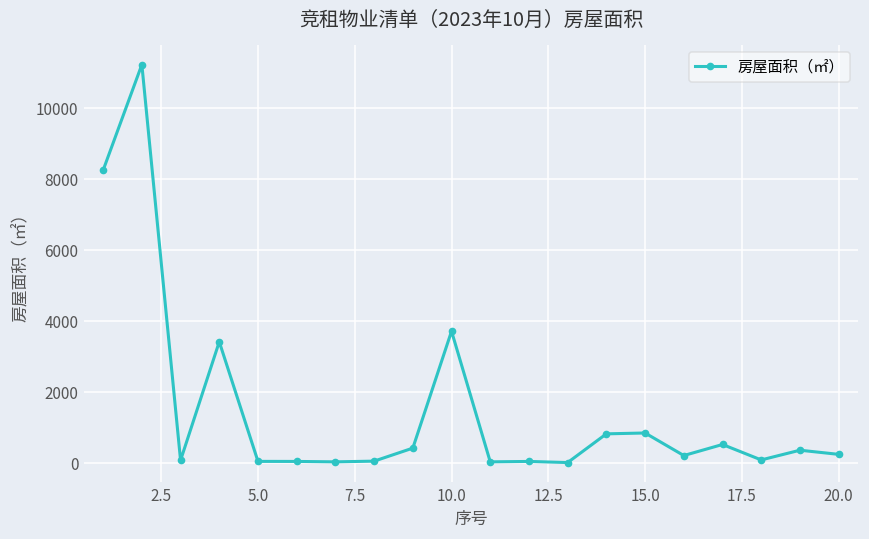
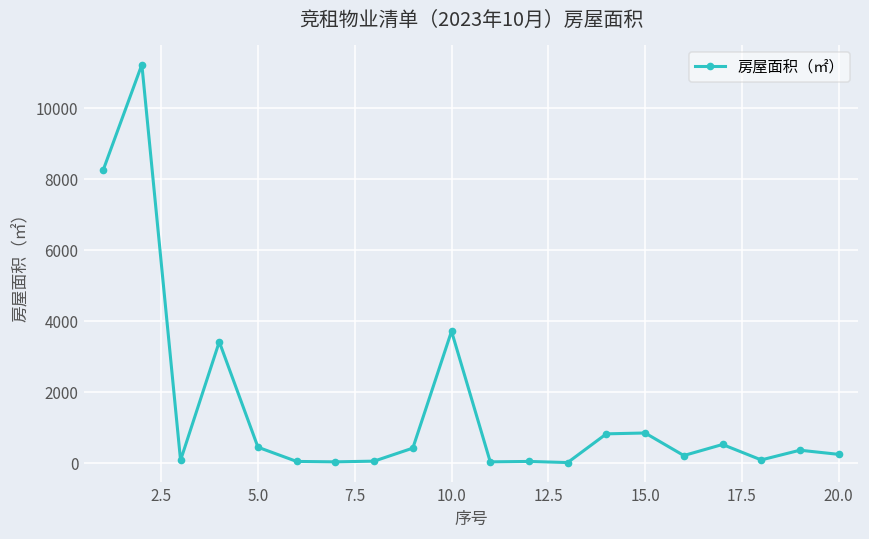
  {
-   "5.0": 100,
+   "5.0": 500,
    "10.0": 3700,
    "15.0": 900,
    "20.0": 300
  }
